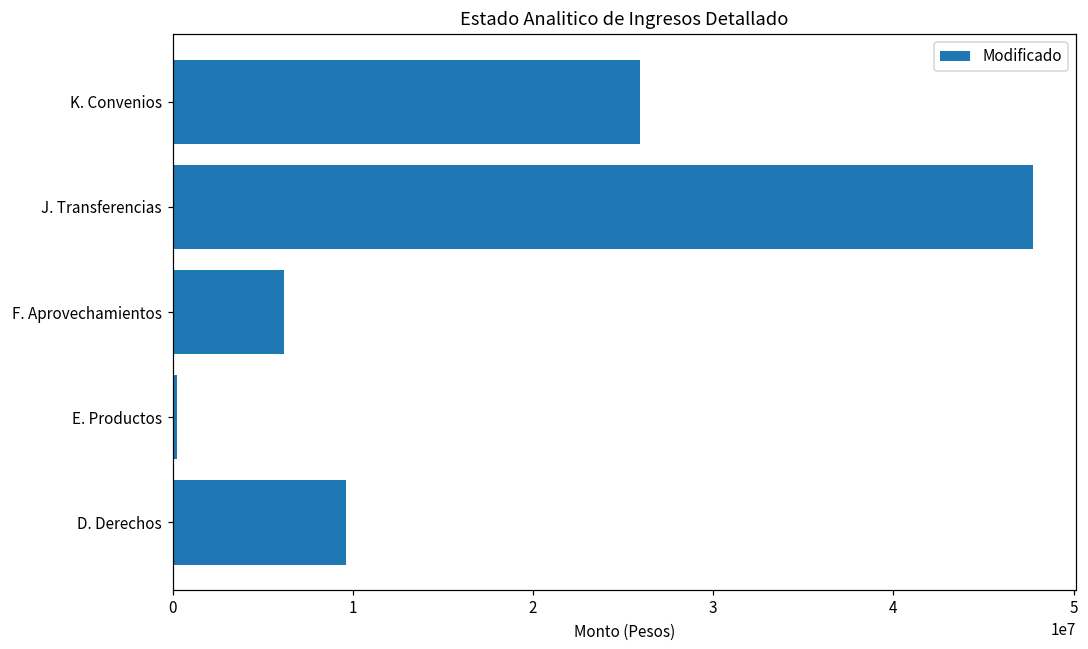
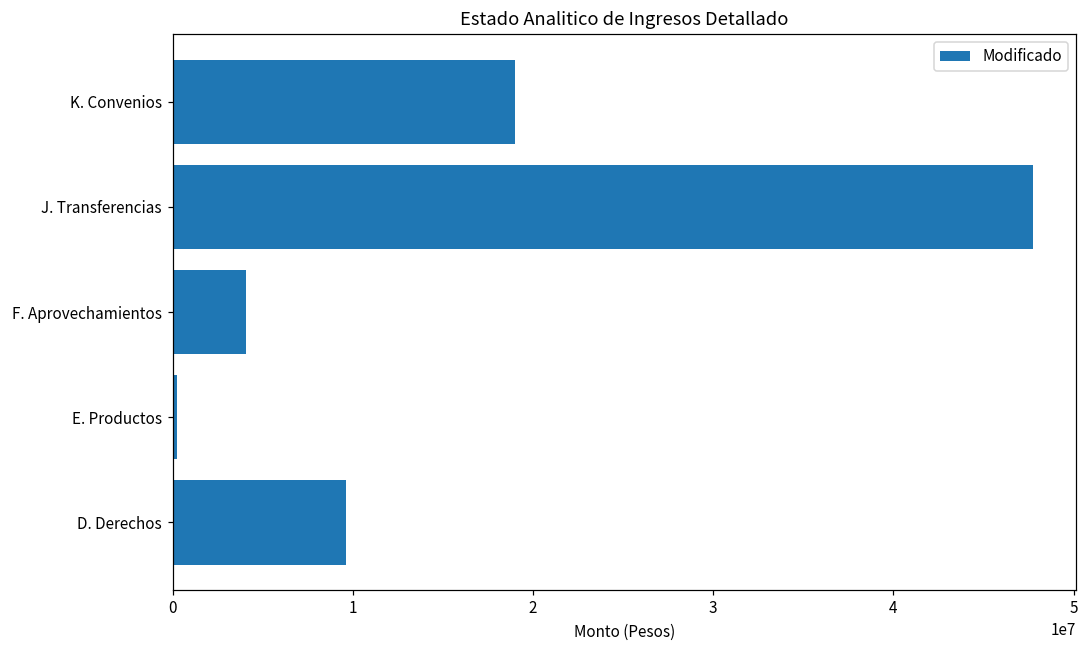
  {
-   "K. Convenios": 25900000,
+   "K. Convenios": 19000000,
    "J. Transferencias": 47700000,
-   "F. Aprovechamientos": 6200000,
+   "F. Aprovechamientos": 4100000,
    "E. Productos": 300000,
    "D. Derechos": 9600000
  }
